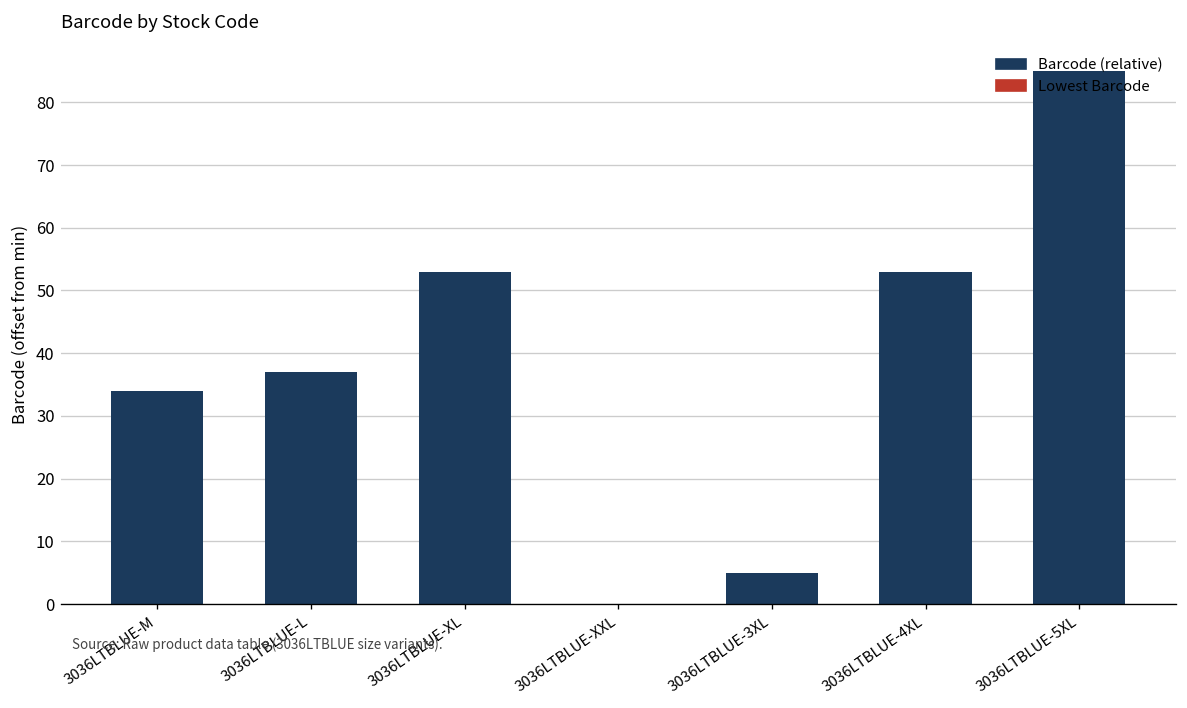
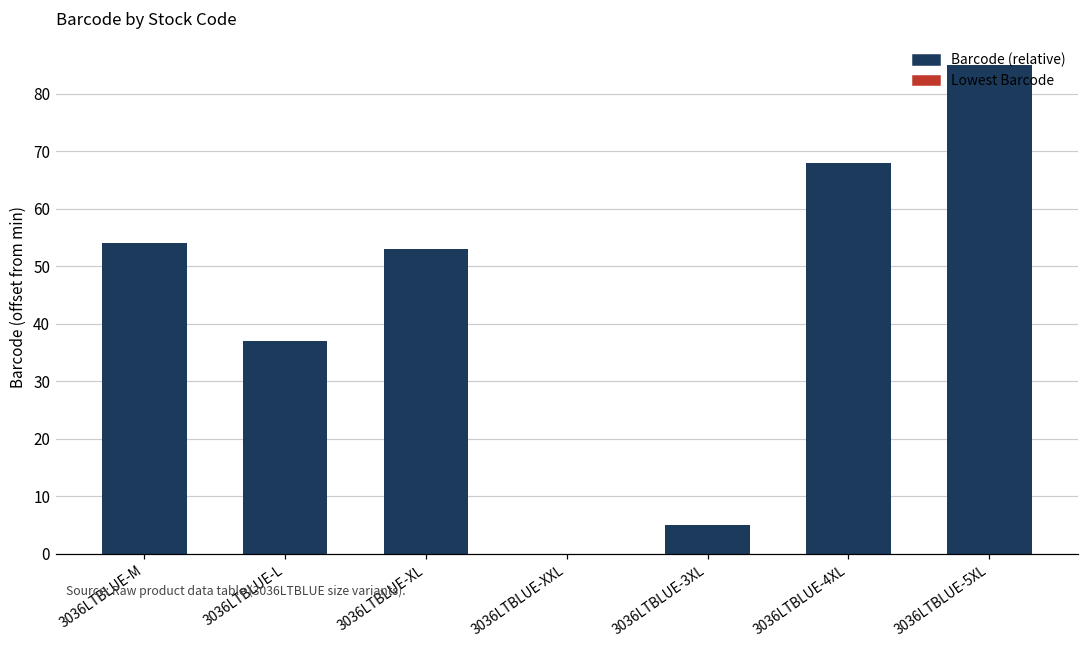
  {
-   "3036LTBLUE-M": 34,
+   "3036LTBLUE-M": 54,
    "3036LTBLUE-L": 37,
    "3036LTBLUE-XL": 53,
    "3036LTBLUE-XXL": 0,
    "3036LTBLUE-3XL": 5,
-   "3036LTBLUE-4XL": 53,
+   "3036LTBLUE-4XL": 68,
    "3036LTBLUE-5XL": 85
  }
